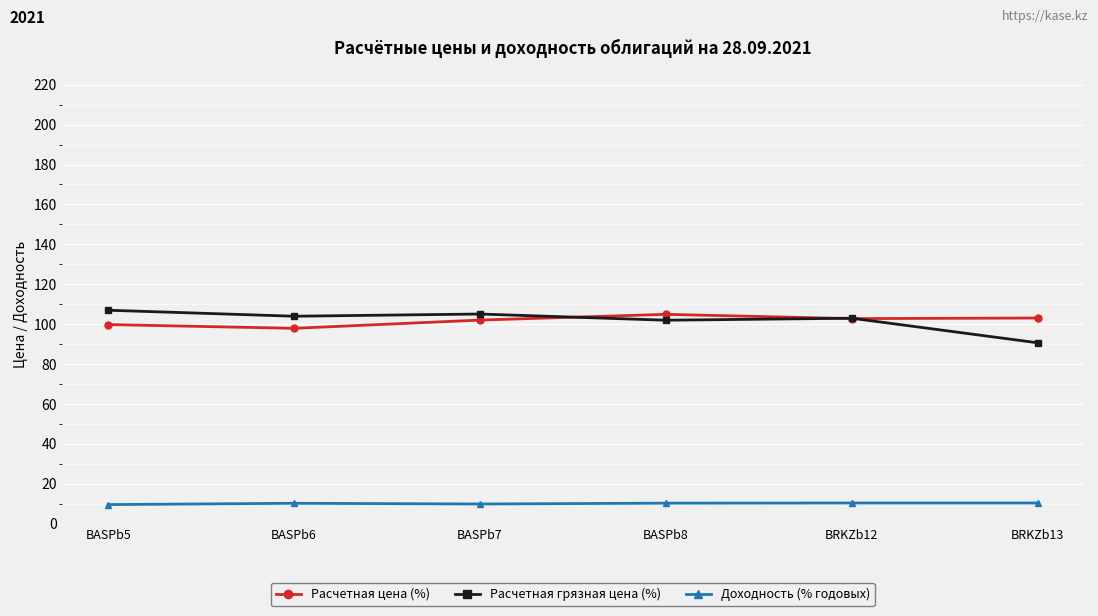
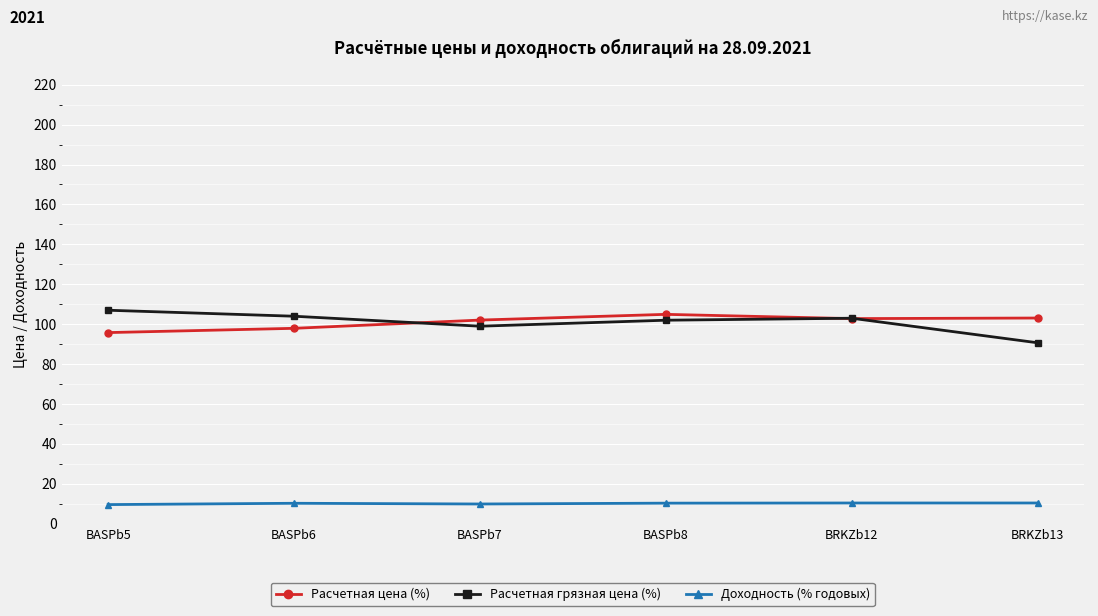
  {
    "Расчетная цена (%)": {
-     "BASPb5": 100,
+     "BASPb5": 96,
      "BASPb6": 98,
      "BASPb7": 102,
      "BASPb8": 105,
      "BRKZb13": 103
    },
    "Расчетная грязная цена (%)": {
      "BASPb5": 107,
      "BASPb6": 104,
-     "BASPb7": 105,
+     "BASPb7": 99,
      "BASPb8": 102,
      "BRKZb13": 91
    },
    "Доходность (% годовых)": {
      "BASPb5": 10,
      "BASPb6": 10,
      "BASPb7": 10,
      "BASPb8": 10,
      "BRKZb12": 10,
      "BRKZb13": 10
    }
  }
